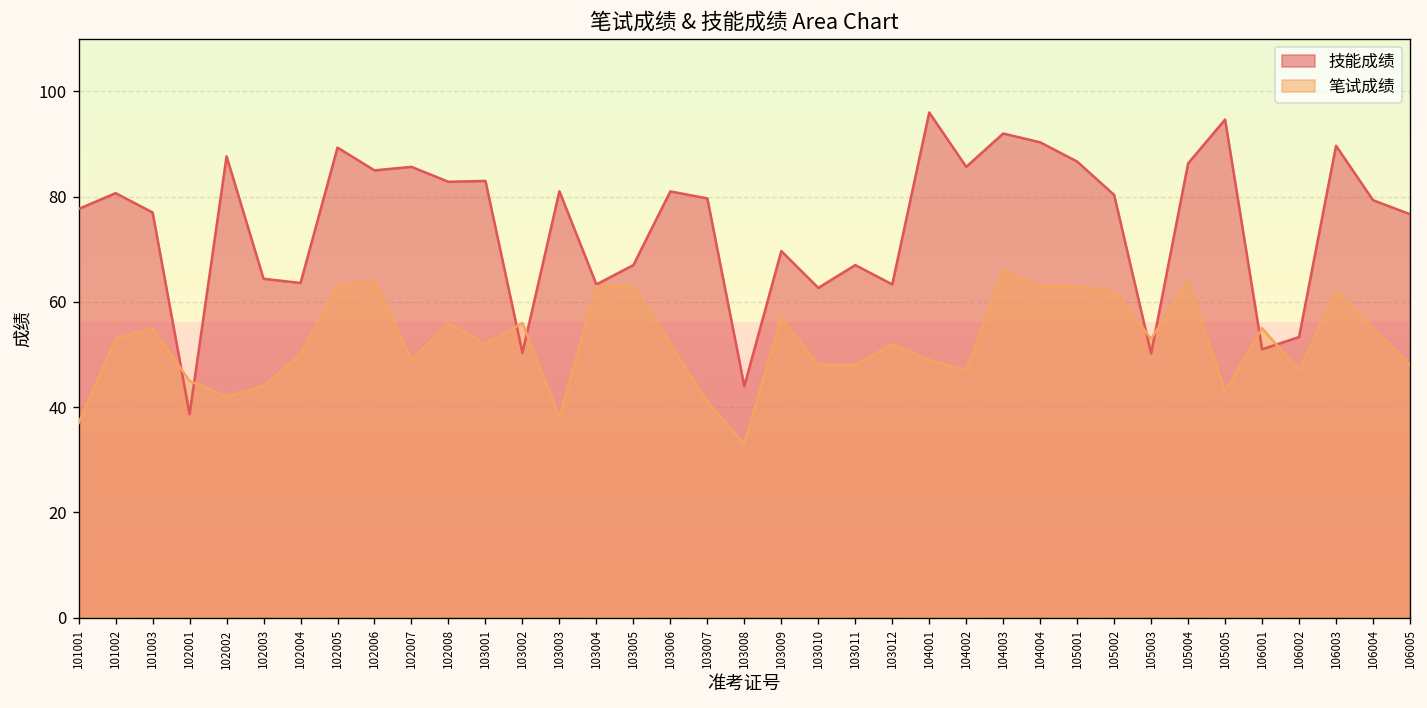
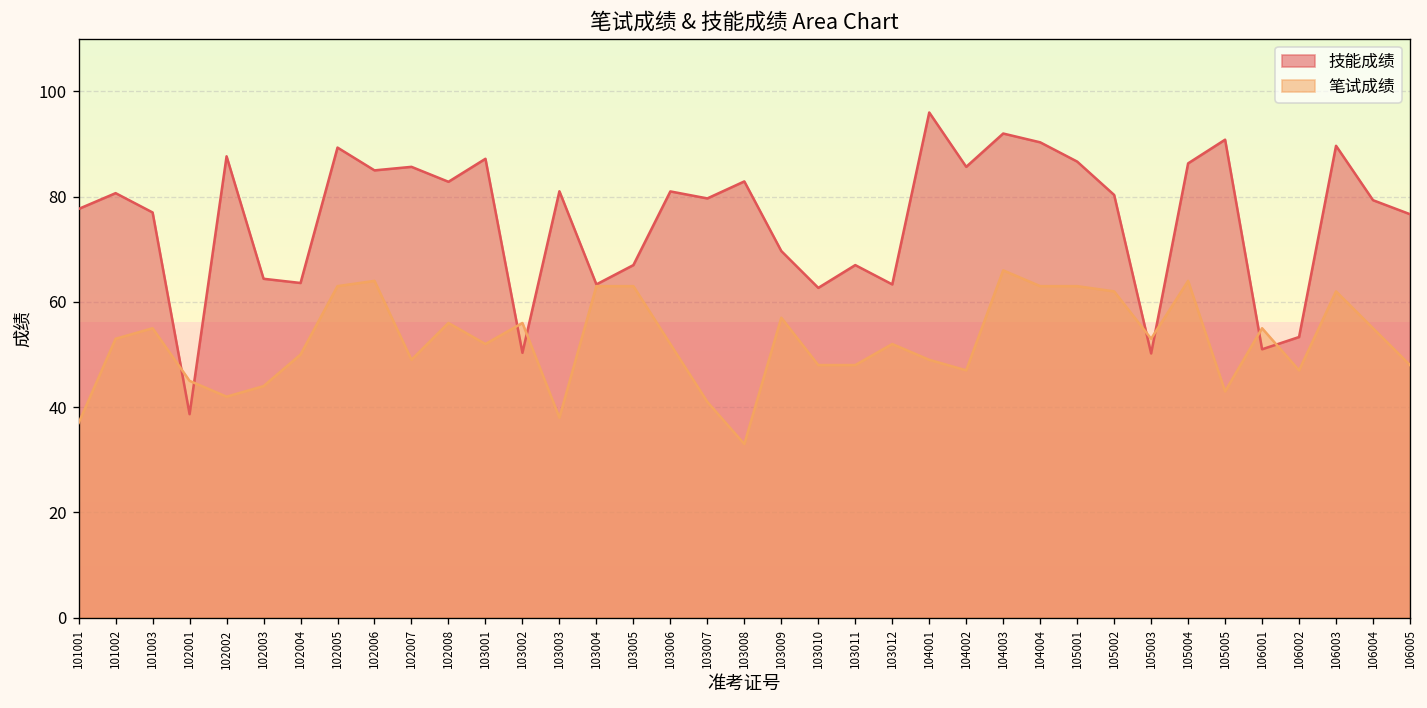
  {
    "技能成绩": {
      "101001": 78,
      "101002": 81,
      "101003": 77,
      "102001": 39,
      "102002": 88,
      "102003": 64,
      "102004": 64,
      "102005": 89,
      "102006": 85,
      "102007": 86,
      "102008": 83,
-     "103001": 83,
+     "103001": 87,
      "103002": 50,
      "103003": 81,
      "103005": 67,
      "103006": 81,
      "103007": 80,
-     "103008": 44,
+     "103008": 83,
      "103009": 70,
      "103010": 63,
      "103011": 67,
      "103012": 63,
      "104001": 96,
      "104002": 86,
      "104003": 92,
      "104004": 90,
      "105001": 87,
      "105002": 80,
      "105003": 50,
      "105004": 86,
-     "105005": 95,
+     "105005": 91,
      "106001": 51,
      "106002": 53,
      "106003": 90,
      "106004": 79,
      "106005": 77
    },
    "笔试成绩": {
      "101001": 37,
      "101002": 53,
      "101003": 55,
      "102001": 45,
      "102002": 42,
      "102003": 44,
      "102004": 50,
      "102005": 63,
      "102006": 64,
      "102007": 49,
      "102008": 56,
      "103001": 52,
      "103002": 56,
      "103003": 38,
      "103005": 63,
      "103006": 52,
      "103007": 41,
      "103008": 33,
      "103009": 57,
      "103010": 48,
      "103011": 48,
      "103012": 52,
      "104001": 49,
      "104002": 47,
      "104003": 66,
      "104004": 63,
      "105001": 63,
      "105002": 62,
      "105003": 53,
      "105004": 64,
      "105005": 43,
      "106001": 55,
      "106002": 47,
      "106003": 62,
      "106004": 55,
      "106005": 48
    }
  }
